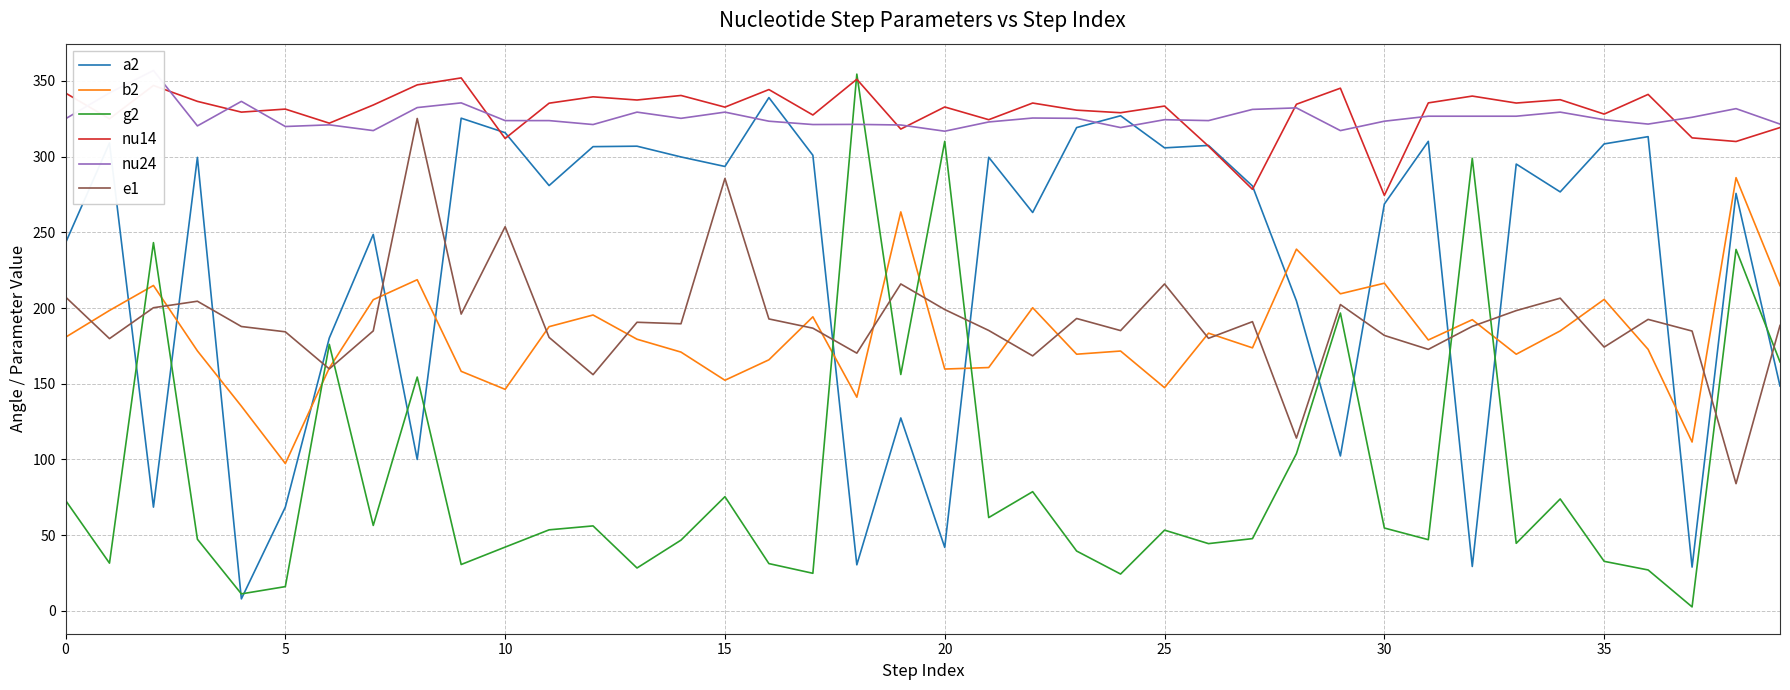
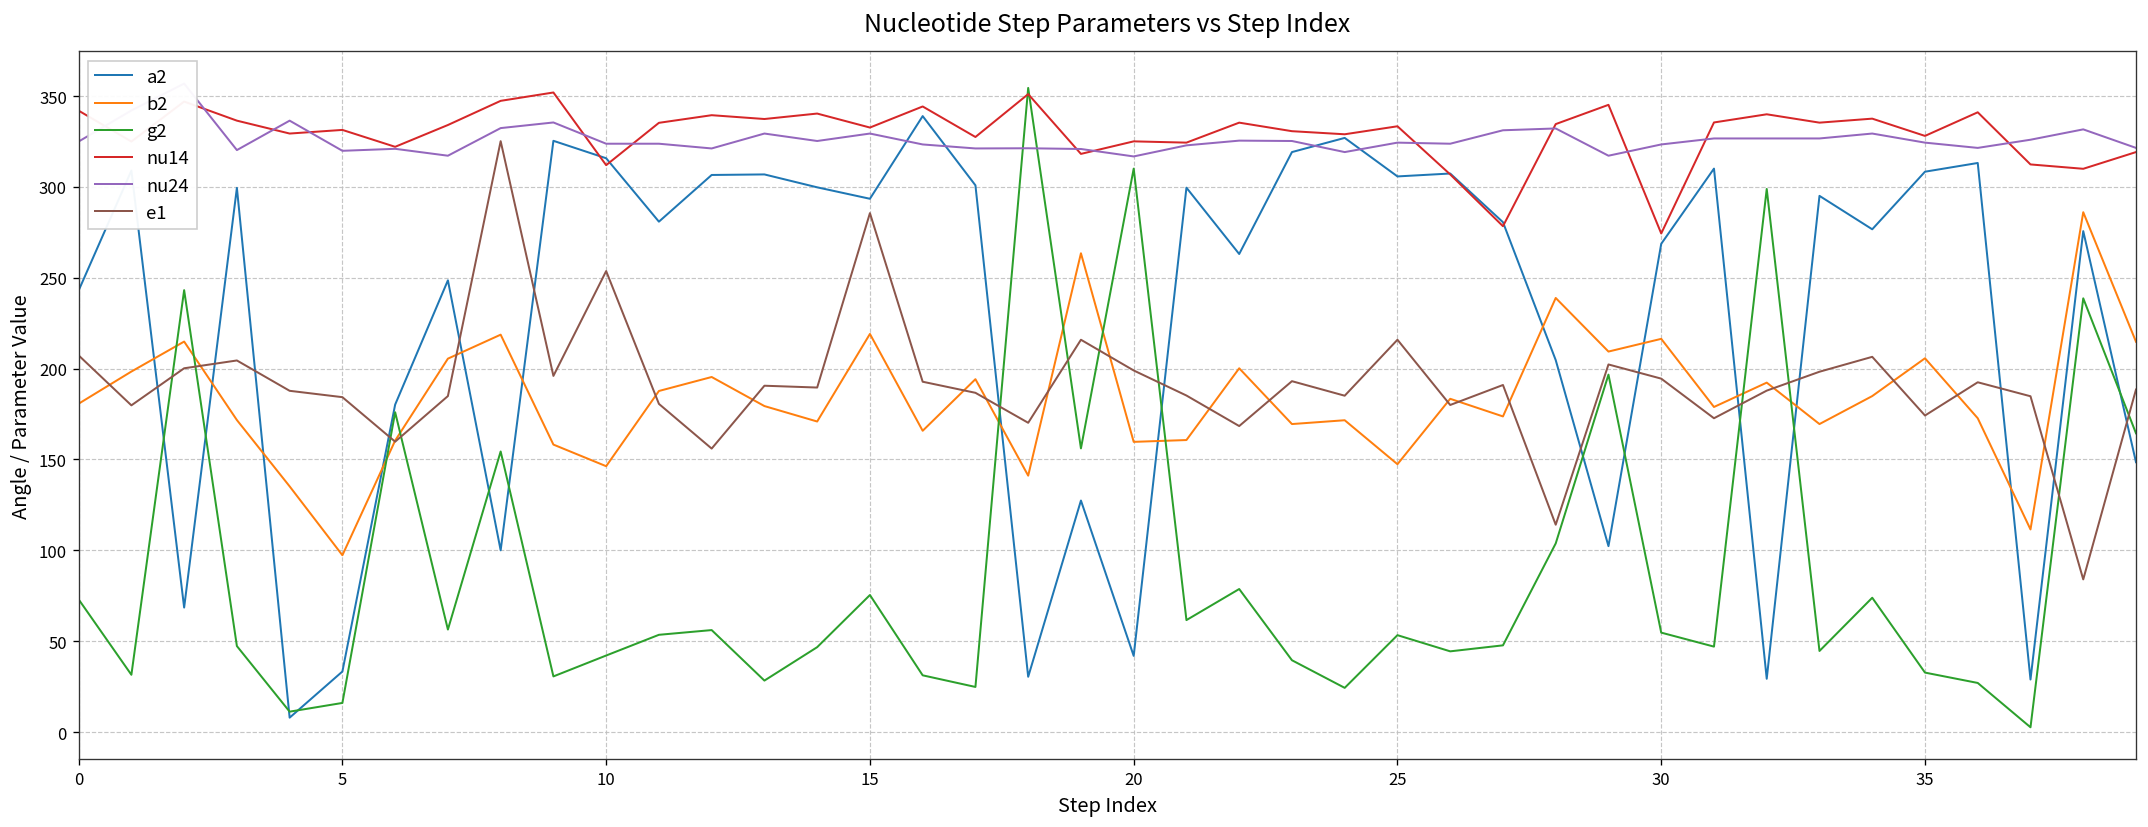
  {
    "a2": {
      "0": 243,
-     "5": 69,
+     "5": 33,
      "10": 316,
      "15": 294,
      "20": 42,
      "25": 306,
      "30": 269,
      "35": 308
    },
    "b2": {
      "0": 181,
      "5": 97,
      "10": 146,
-     "15": 152,
+     "15": 219,
      "20": 160,
      "25": 147,
      "30": 216,
      "35": 206
    },
    "g2": {
      "0": 73,
      "5": 16,
      "10": 42,
      "15": 75,
      "20": 310,
      "25": 53,
      "30": 55,
      "35": 33
    },
    "nu14": {
      "0": 342,
      "5": 331,
      "10": 312,
      "15": 333,
-     "20": 333,
+     "20": 325,
      "25": 333,
      "30": 274,
      "35": 328
    },
    "nu24": {
      "0": 325,
      "5": 320,
      "10": 324,
      "15": 329,
      "20": 317,
      "25": 324,
      "30": 323,
      "35": 324
    },
    "e1": {
      "0": 207,
      "5": 184,
      "10": 254,
      "15": 286,
      "20": 199,
      "25": 216,
-     "30": 182,
+     "30": 195,
      "35": 174
    }
  }
